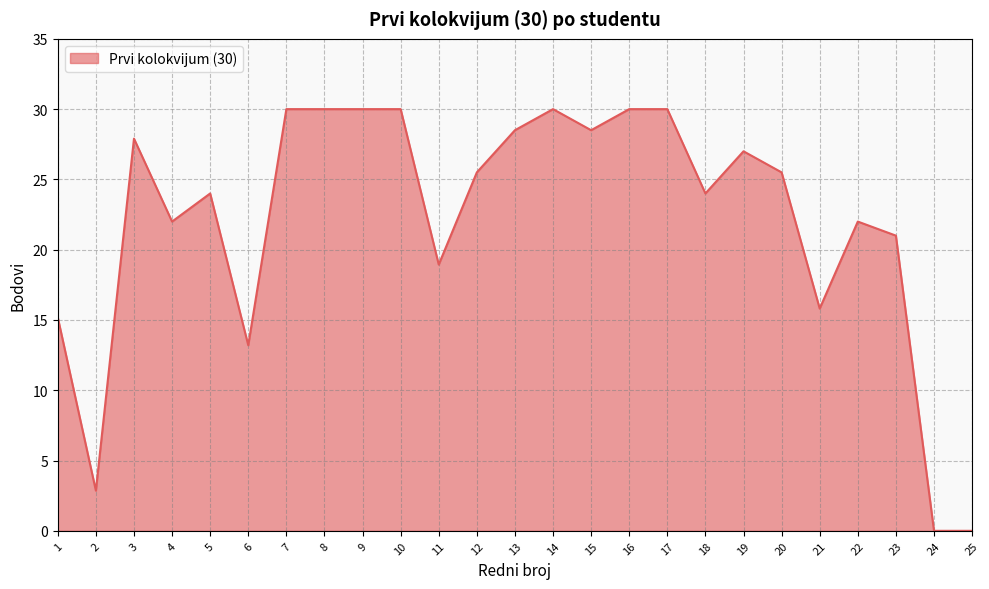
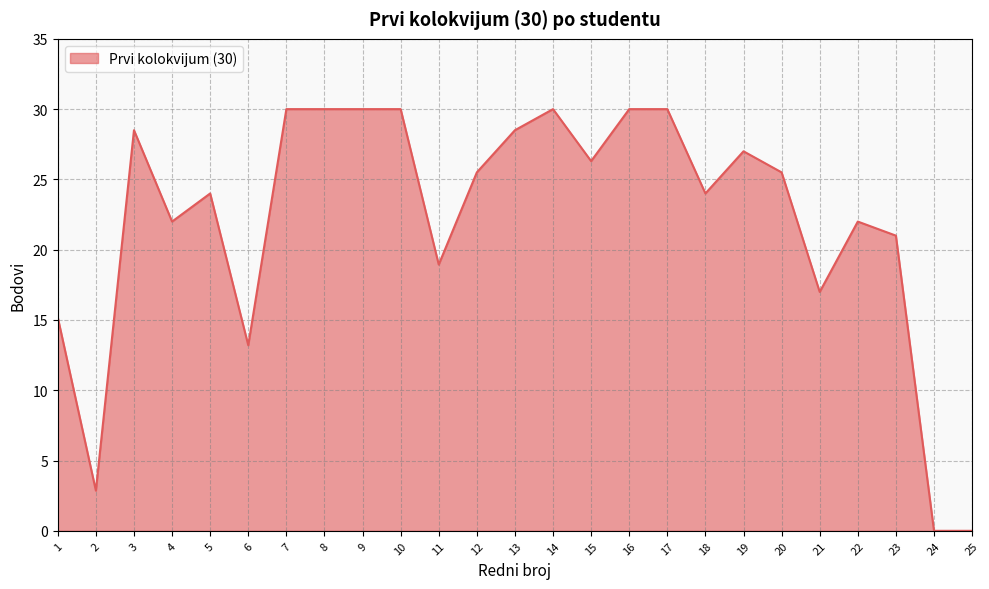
  {
    "1": 15.2,
    "2": 2.9,
-   "3": 27.9,
+   "3": 28.5,
    "4": 22.0,
    "5": 24.0,
    "6": 13.2,
    "7": 30.0,
    "8": 30.0,
    "9": 30.0,
    "10": 30.0,
    "11": 18.9,
    "12": 25.5,
    "13": 28.5,
    "14": 30.0,
-   "15": 28.5,
+   "15": 26.3,
    "16": 30.0,
    "17": 30.0,
    "18": 24.0,
    "19": 27.0,
    "20": 25.5,
-   "21": 15.8,
+   "21": 17.0,
    "22": 22.0,
    "23": 21.0,
    "24": 0.0,
    "25": 0.0
  }
